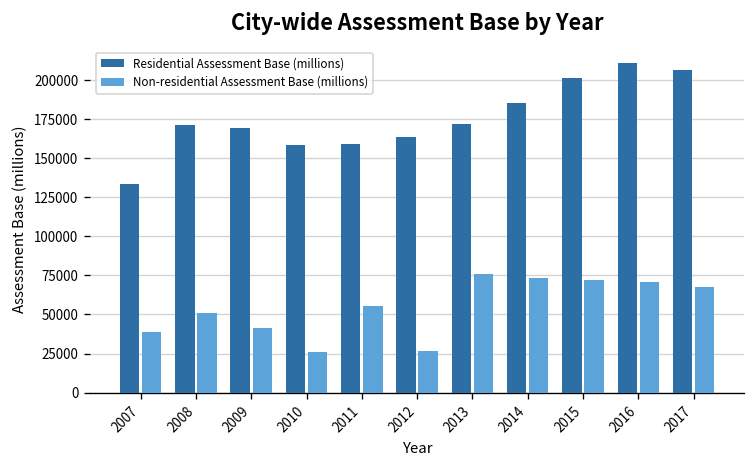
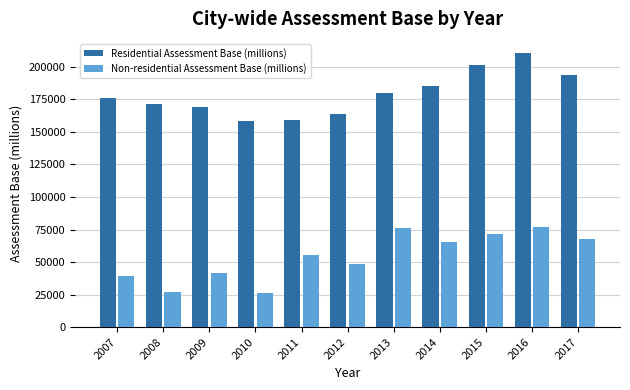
  {
    "Residential Assessment Base (millions)": {
-     "2007": 134000,
+     "2007": 176000,
      "2008": 172000,
      "2009": 169000,
      "2010": 158000,
      "2011": 159000,
      "2012": 163000,
-     "2013": 172000,
+     "2013": 180000,
      "2014": 185000,
      "2015": 201000,
      "2016": 211000,
-     "2017": 206000
+     "2017": 194000
    },
    "Non-residential Assessment Base (millions)": {
      "2007": 39000,
-     "2008": 51000,
+     "2008": 27000,
      "2009": 41000,
      "2010": 26000,
      "2011": 56000,
-     "2012": 27000,
+     "2012": 48000,
      "2013": 76000,
-     "2014": 73000,
+     "2014": 66000,
      "2015": 72000,
-     "2016": 71000,
+     "2016": 77000,
      "2017": 68000
    }
  }
